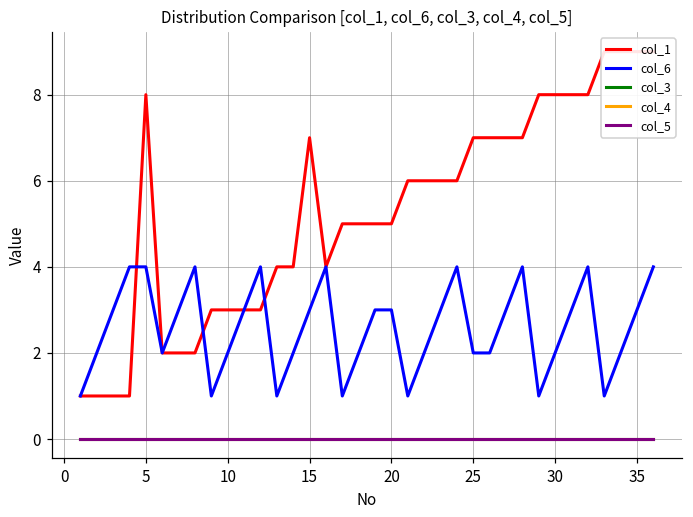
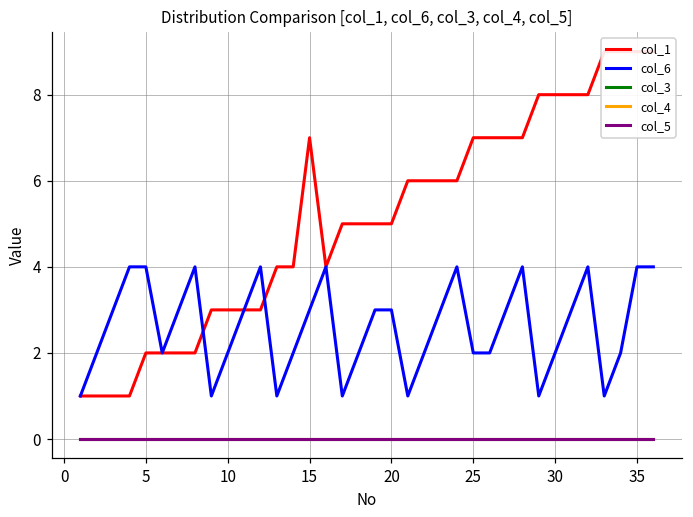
  {
    "col_1": {
-     "5": 8,
+     "5": 2,
      "10": 3,
      "15": 7,
      "20": 5,
      "25": 7,
      "30": 8
    },
    "col_6": {
      "5": 4,
      "10": 2,
      "15": 3,
      "20": 3,
      "25": 2,
      "30": 2,
-     "35": 3
+     "35": 4
    },
    "col_5": {
      "5": 0,
      "10": 0,
      "15": 0,
      "20": 0,
      "25": 0,
      "30": 0,
      "35": 0
    }
  }
